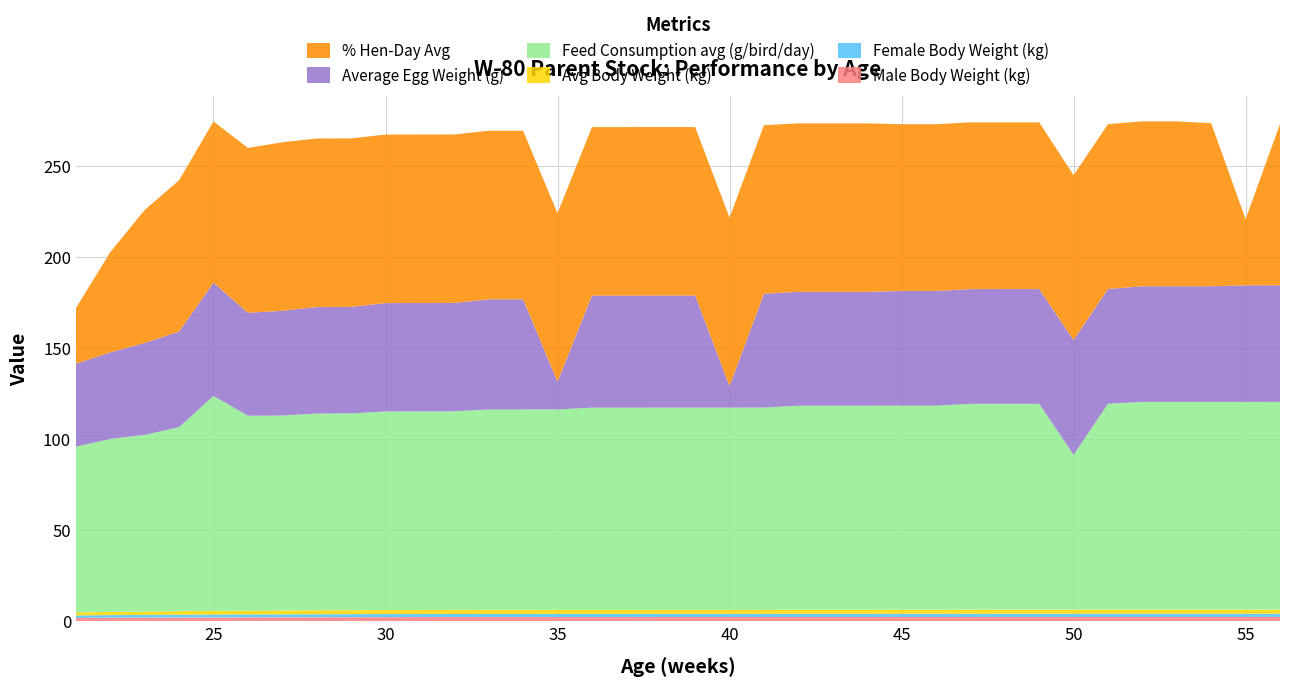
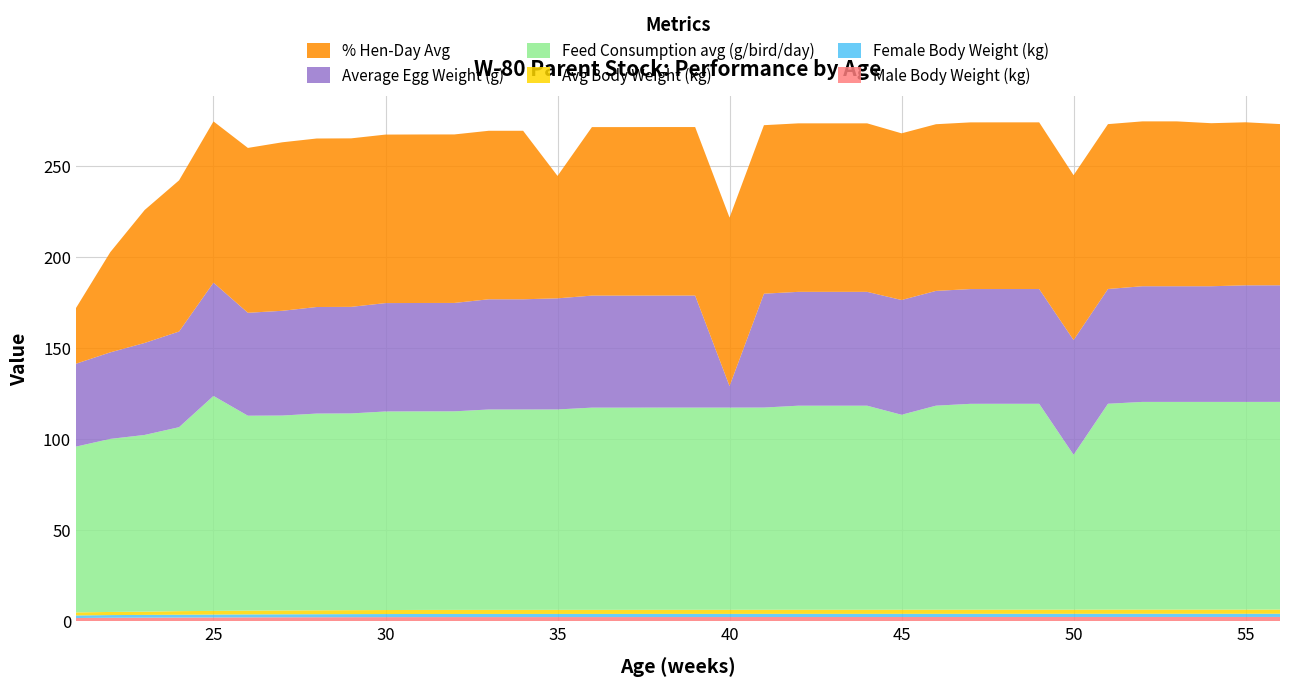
  {
    "Male Body Weight (kg)": {
      "25": 2,
      "30": 2,
      "35": 2,
      "40": 2,
      "45": 2,
      "50": 2,
      "55": 2
    },
    "Female Body Weight (kg)": {
      "25": 2,
      "30": 2,
      "35": 2,
      "40": 2,
      "45": 2,
      "50": 2,
      "55": 2
    },
    "Avg Body Weight (kg)": {
      "25": 2,
      "30": 2,
      "35": 2,
      "40": 2,
      "45": 2,
      "50": 2,
      "55": 2
    },
    "Feed Consumption avg (g/bird/day)": {
      "25": 118,
      "30": 109,
      "35": 110,
      "40": 111,
-     "45": 112,
+     "45": 107,
      "50": 85,
      "55": 114
    },
    "Average Egg Weight (g)": {
      "25": 62,
      "30": 60,
-     "35": 15,
+     "35": 61,
      "40": 12,
      "45": 63,
      "50": 63,
      "55": 64
    },
    "% Hen-Day Avg": {
      "25": 88,
      "30": 93,
-     "35": 93,
+     "35": 67,
      "40": 93,
      "45": 92,
      "50": 91,
-     "55": 36
+     "55": 90
    }
  }
